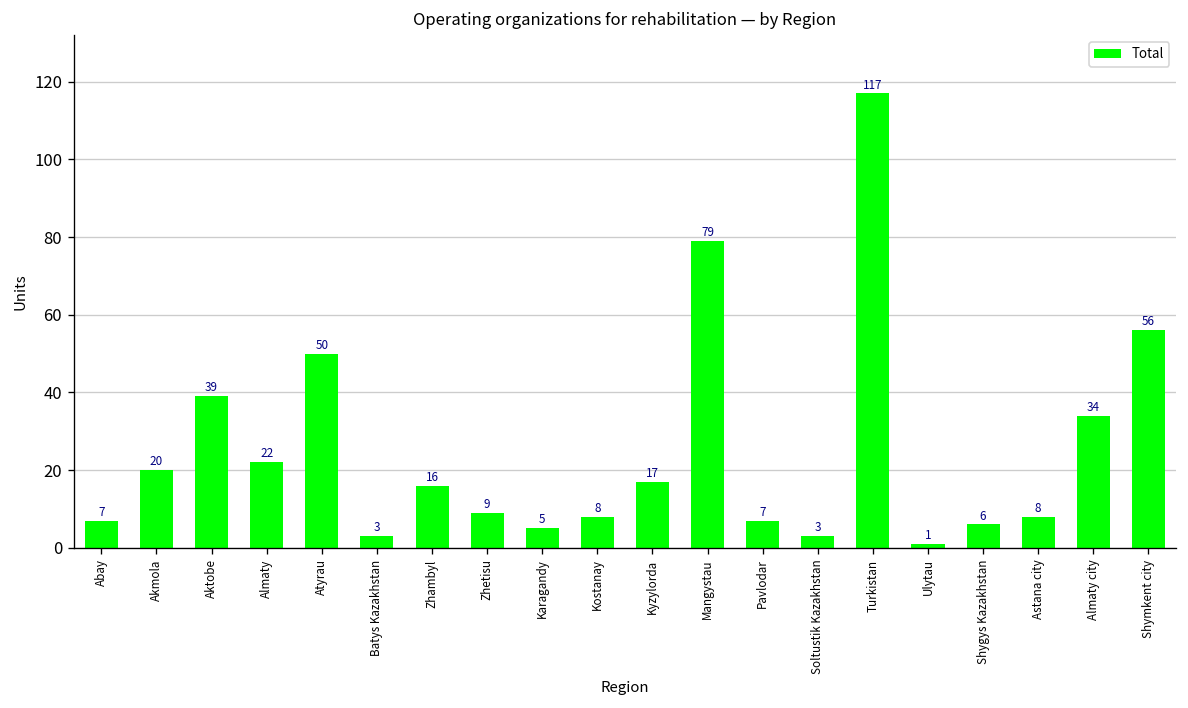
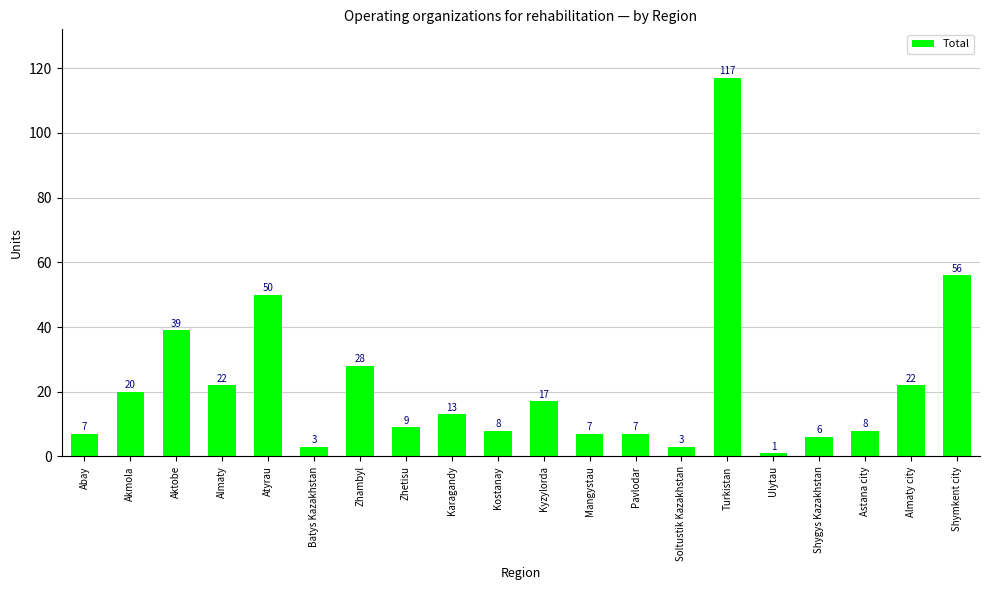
  {
    "Abay": 7,
    "Akmola": 20,
    "Aktobe": 39,
    "Almaty": 22,
    "Atyrau": 50,
    "Batys Kazakhstan": 3,
-   "Zhambyl": 16,
+   "Zhambyl": 28,
    "Zhetisu": 9,
-   "Karagandy": 5,
+   "Karagandy": 13,
    "Kostanay": 8,
    "Kyzylorda": 17,
-   "Mangystau": 79,
+   "Mangystau": 7,
    "Pavlodar": 7,
    "Soltustik Kazakhstan": 3,
    "Turkistan": 117,
    "Ulytau": 1,
    "Shygys Kazakhstan": 6,
    "Astana city": 8,
-   "Almaty city": 34,
+   "Almaty city": 22,
    "Shymkent city": 56
  }
